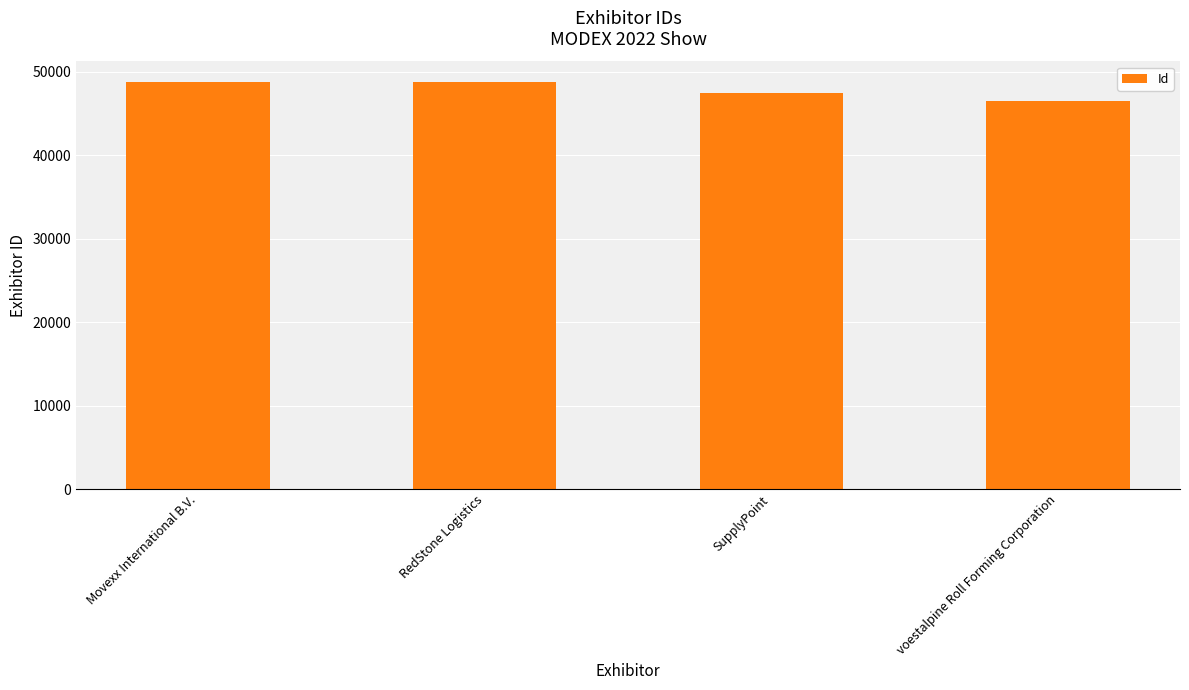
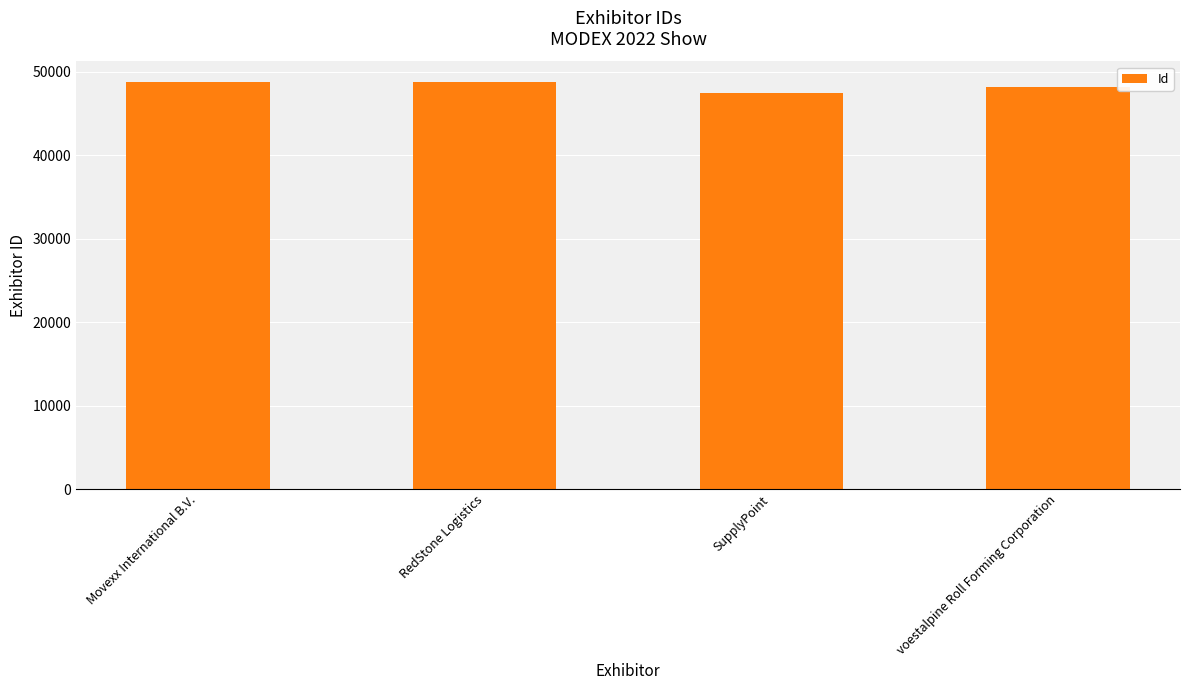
  {
    "Movexx International B.V.": 49000,
    "RedStone Logistics": 49000,
    "SupplyPoint": 47000,
-   "voestalpine Roll Forming Corporation": 46000
+   "voestalpine Roll Forming Corporation": 48000
  }
